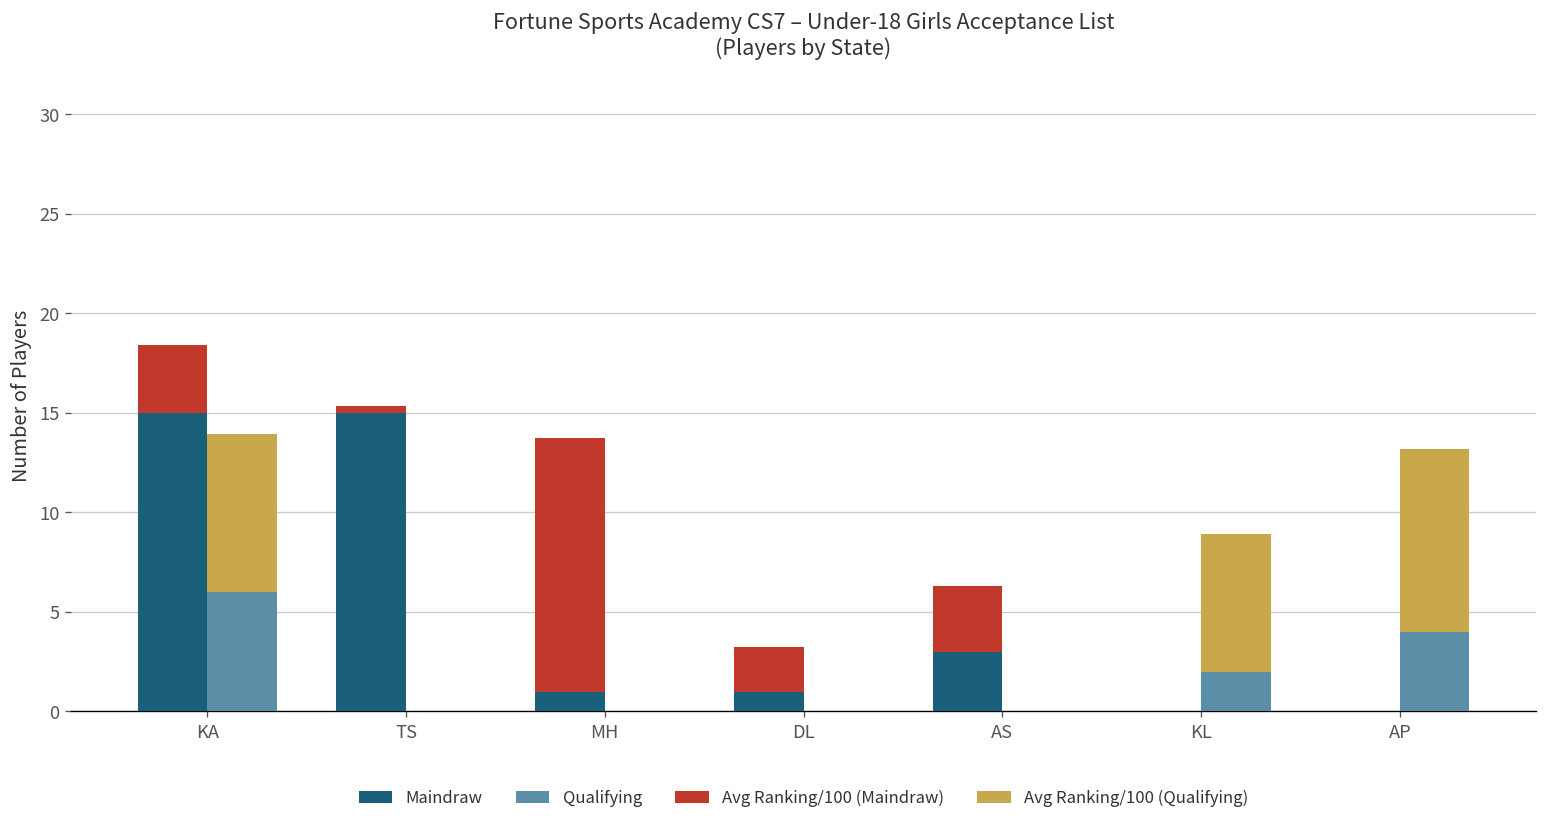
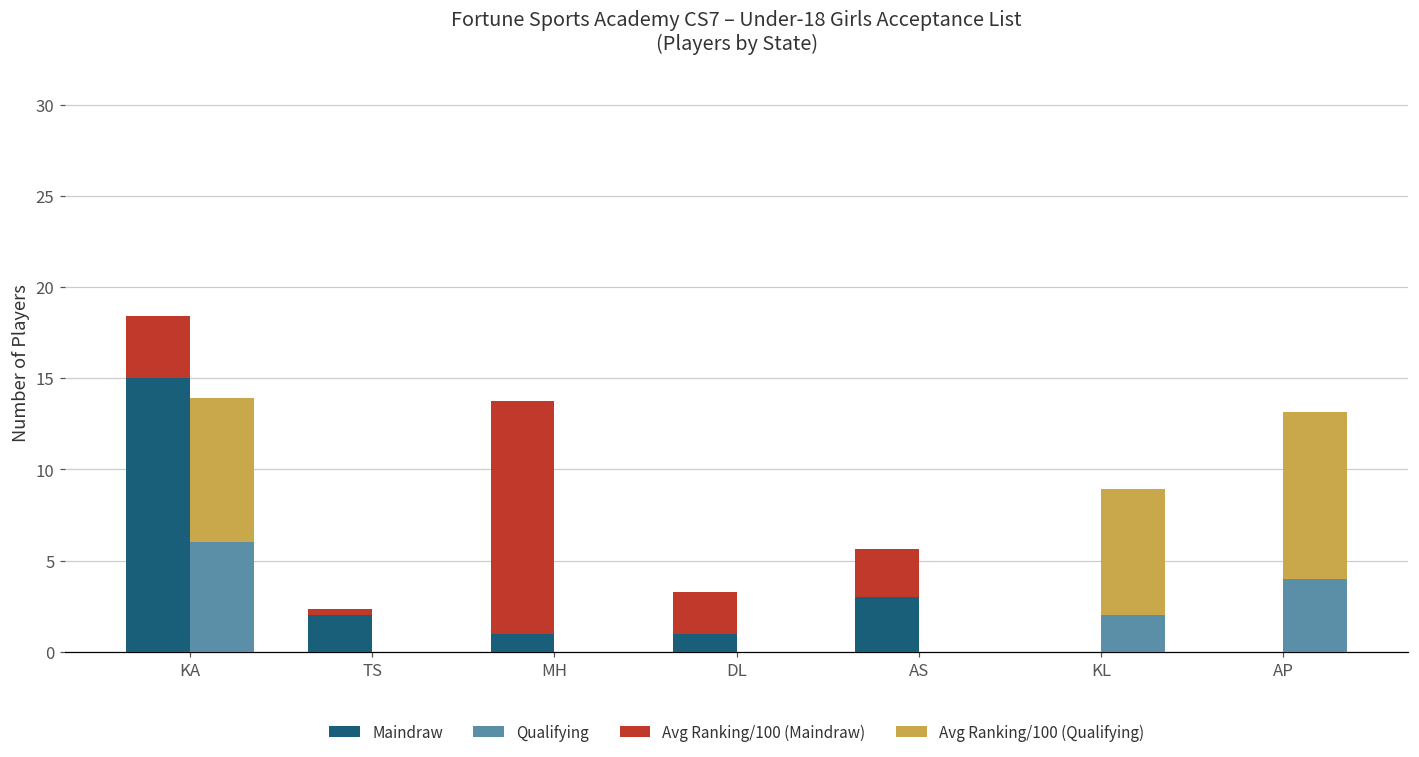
  {
    "Maindraw": {
      "KA": 15,
-     "TS": 15,
+     "TS": 2,
      "MH": 1,
      "DL": 1,
      "AS": 3,
      "KL": 0,
      "AP": 0
    },
    "Qualifying": {
      "KA": 6.0,
      "TS": 0.0,
      "MH": 0.0,
      "DL": 0.0,
      "AS": 0.0,
      "KL": 2.0,
      "AP": 4.0
    },
    "Avg Ranking/100 (Maindraw)": {
      "KA": 3.4,
      "TS": 0.3,
      "MH": 12.8,
      "DL": 2.3,
-     "AS": 3.3,
+     "AS": 2.6,
      "KL": 0.0,
      "AP": 0.0
    },
    "Avg Ranking/100 (Qualifying)": {
      "KA": 7.9,
      "TS": 0.0,
      "MH": 0.0,
      "DL": 0.0,
      "AS": 0.0,
      "KL": 6.9,
      "AP": 9.2
    }
  }
